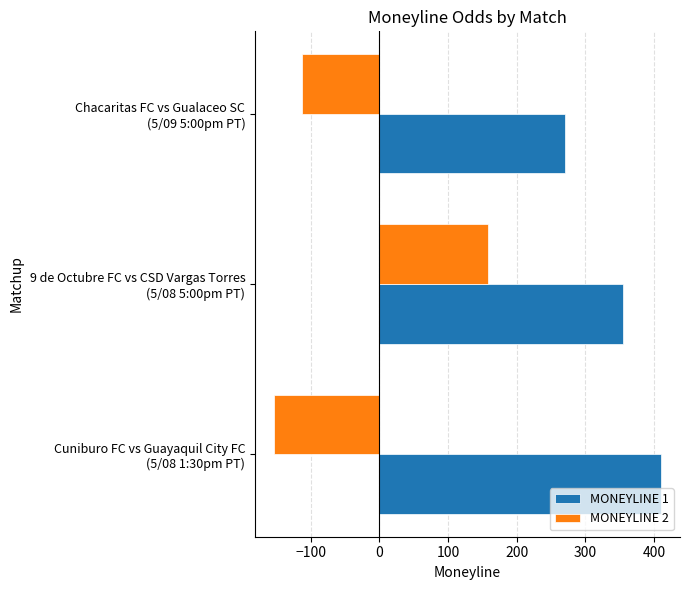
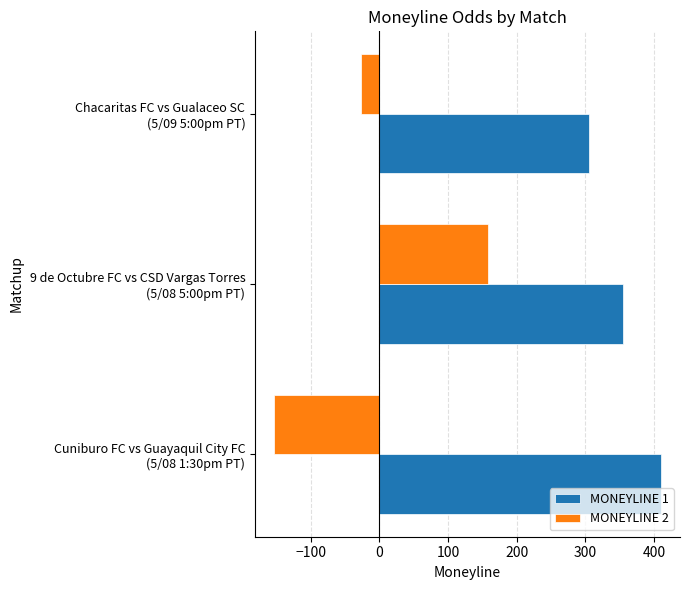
  {
    "MONEYLINE 1": {
-     "Chacaritas FC vs Gualaceo SC (5/09 5:00pm PT)": 270,
+     "Chacaritas FC vs Gualaceo SC (5/09 5:00pm PT)": 310,
      "9 de Octubre FC vs CSD Vargas Torres (5/08 5:00pm PT)": 360,
      "Cuniburo FC vs Guayaquil City FC (5/08 1:30pm PT)": 410
    },
    "MONEYLINE 2": {
-     "Chacaritas FC vs Gualaceo SC (5/09 5:00pm PT)": -110,
+     "Chacaritas FC vs Gualaceo SC (5/09 5:00pm PT)": -30,
      "9 de Octubre FC vs CSD Vargas Torres (5/08 5:00pm PT)": 160,
      "Cuniburo FC vs Guayaquil City FC (5/08 1:30pm PT)": -150
    }
  }
